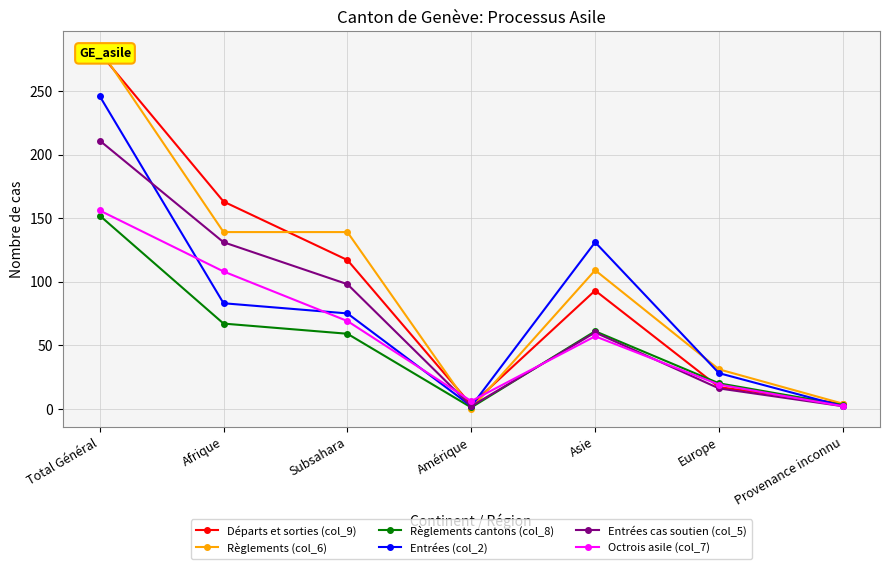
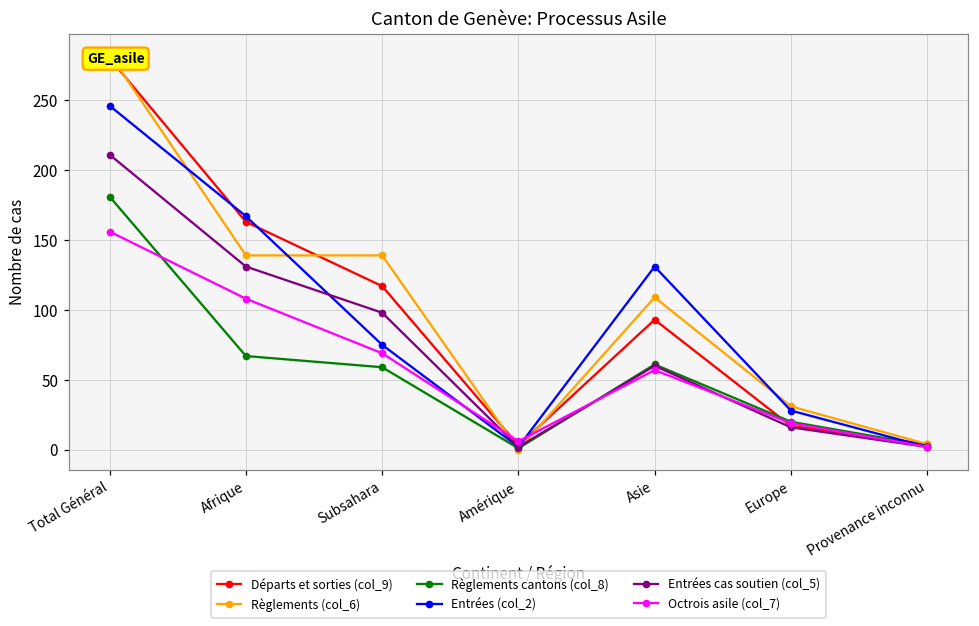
  {
    "Départs et sorties (col_9)": {
      "Afrique": 163,
      "Subsahara": 117,
      "Asie": 93
    },
    "Règlements (col_6)": {
      "Afrique": 139,
      "Subsahara": 139,
      "Asie": 109,
      "Europe": 31
    },
    "Règlements cantons (col_8)": {
-     "Total Général": 152,
+     "Total Général": 181,
      "Afrique": 67,
      "Subsahara": 59
    },
    "Entrées (col_2)": {
      "Total Général": 246,
-     "Afrique": 83,
+     "Afrique": 167,
      "Subsahara": 75,
      "Asie": 131,
      "Europe": 28
    },
    "Entrées cas soutien (col_5)": {
      "Total Général": 211,
      "Afrique": 131,
      "Subsahara": 98
    },
    "Octrois asile (col_7)": {
      "Total Général": 156,
      "Afrique": 108,
      "Subsahara": 69,
      "Amérique": 6,
      "Asie": 57
    }
  }
